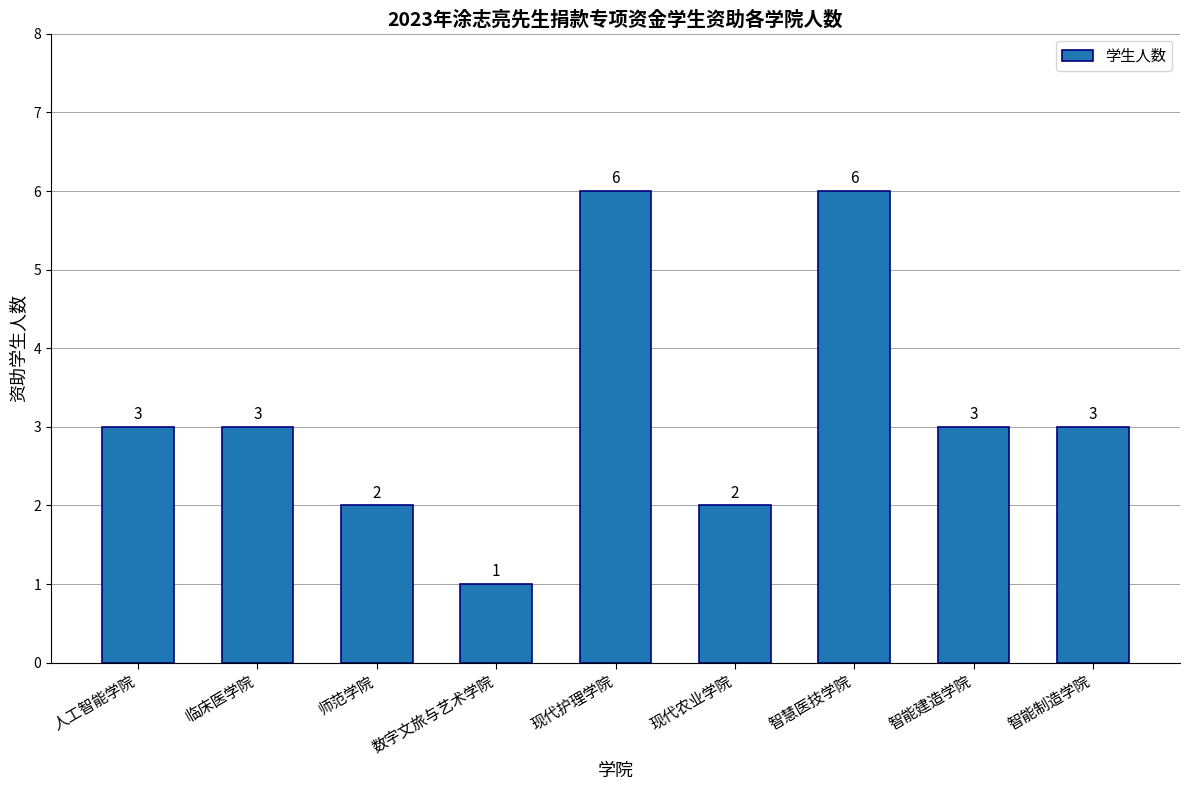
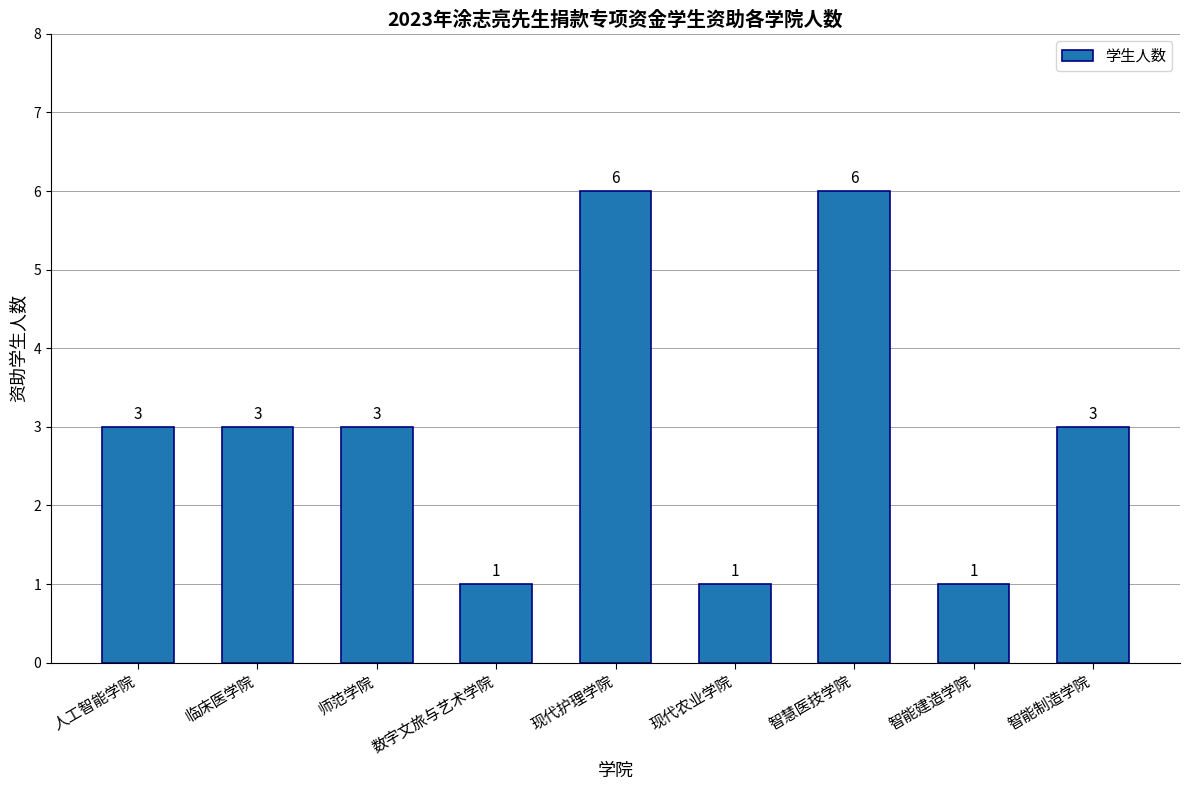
  {
    "人工智能学院": 3,
    "临床医学院": 3,
-   "师范学院": 2,
+   "师范学院": 3,
    "数字文旅与艺术学院": 1,
    "现代护理学院": 6,
-   "现代农业学院": 2,
+   "现代农业学院": 1,
    "智慧医技学院": 6,
-   "智能建造学院": 3,
+   "智能建造学院": 1,
    "智能制造学院": 3
  }
